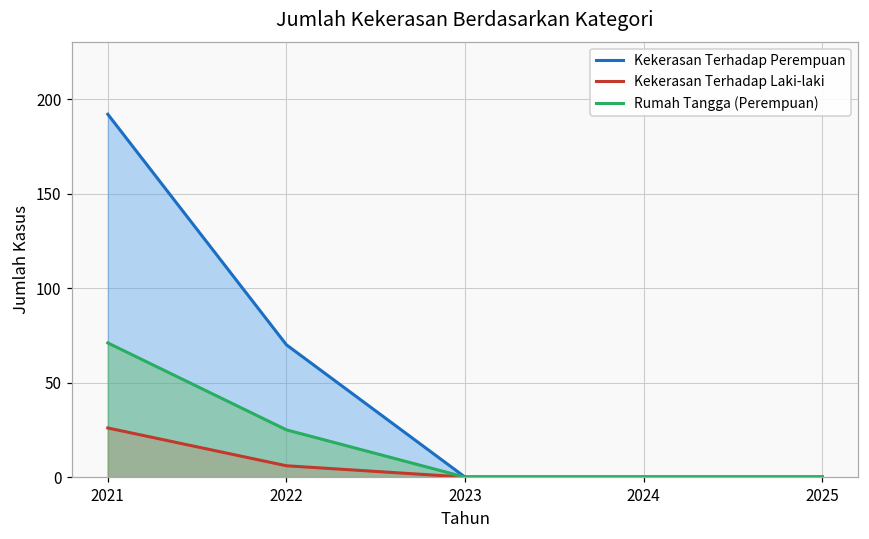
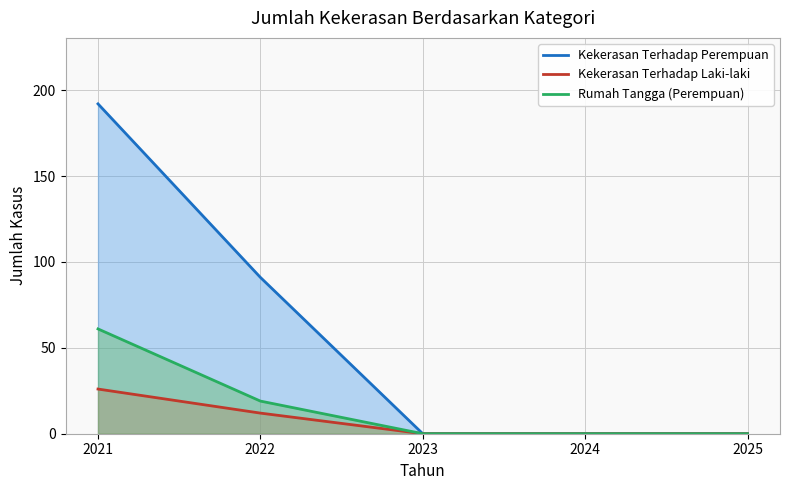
  {
    "Kekerasan Terhadap Perempuan": {
      "2021": 192,
-     "2022": 70
+     "2022": 91
    },
    "Kekerasan Terhadap Laki-laki": {
      "2021": 26,
-     "2022": 6
+     "2022": 12
    },
    "Rumah Tangga (Perempuan)": {
-     "2021": 71,
-     "2022": 25
+     "2021": 61,
+     "2022": 19
    }
  }
